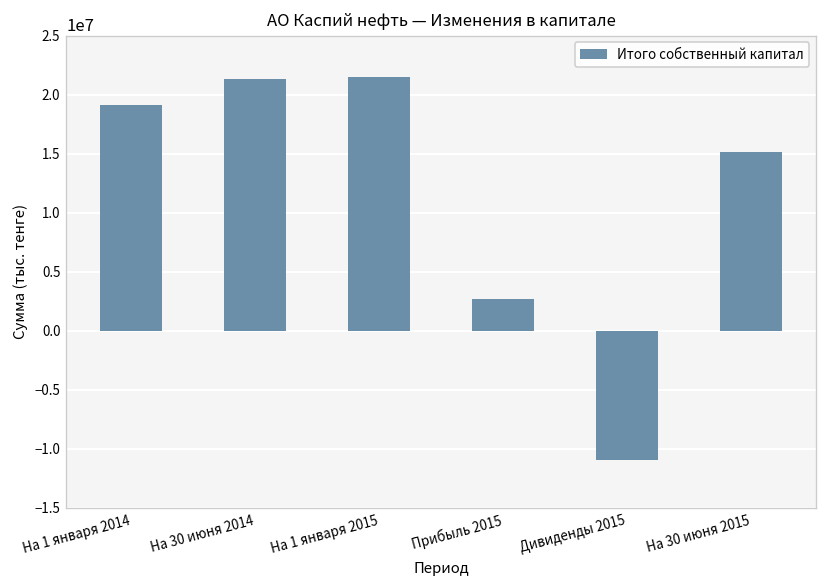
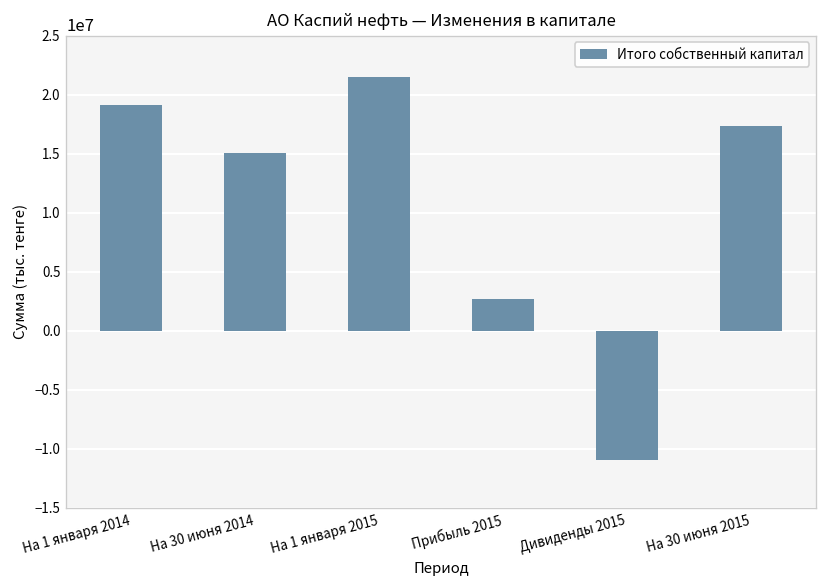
  {
    "На 1 января 2014": 19000000,
-   "На 30 июня 2014": 21000000,
+   "На 30 июня 2014": 15000000,
    "На 1 января 2015": 22000000,
    "Прибыль 2015": 3000000,
    "Дивиденды 2015": -11000000,
-   "На 30 июня 2015": 15000000
+   "На 30 июня 2015": 17000000
  }
